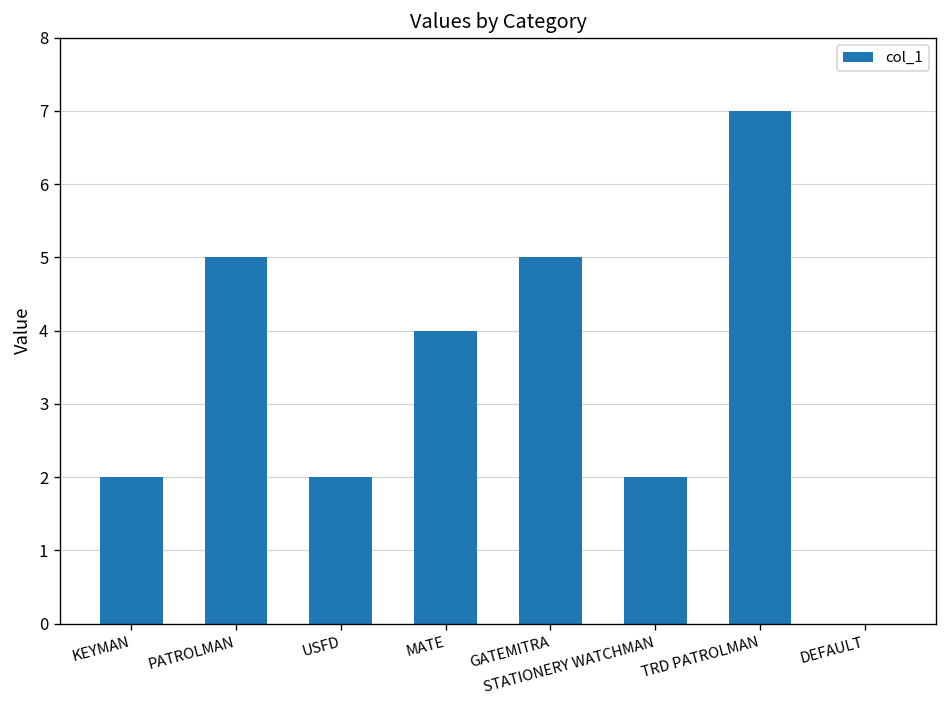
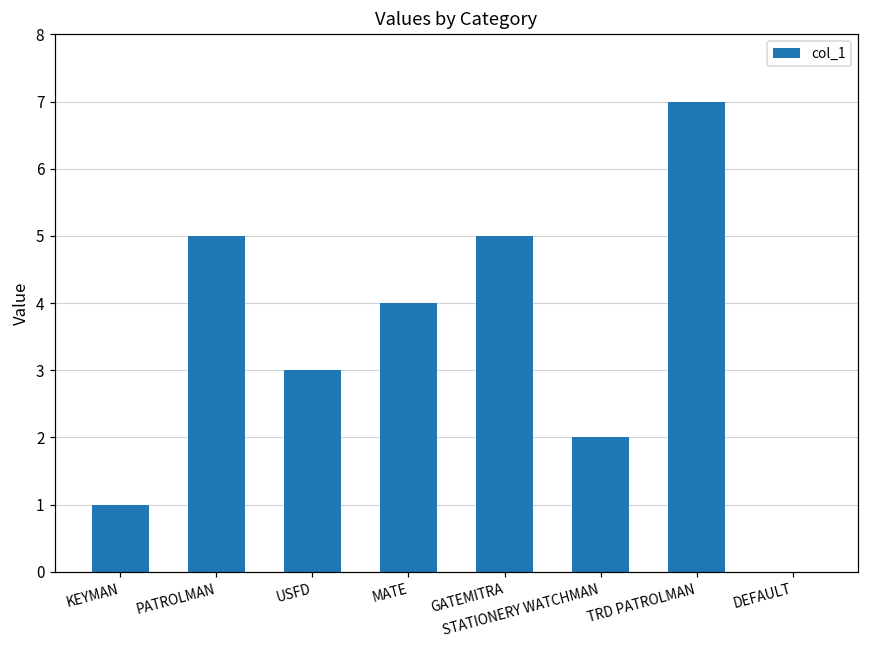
  {
-   "KEYMAN": 2,
+   "KEYMAN": 1,
    "PATROLMAN": 5,
-   "USFD": 2,
+   "USFD": 3,
    "MATE": 4,
    "GATEMITRA": 5,
    "STATIONERY WATCHMAN": 2,
    "TRD PATROLMAN": 7,
    "DEFAULT": 0
  }
